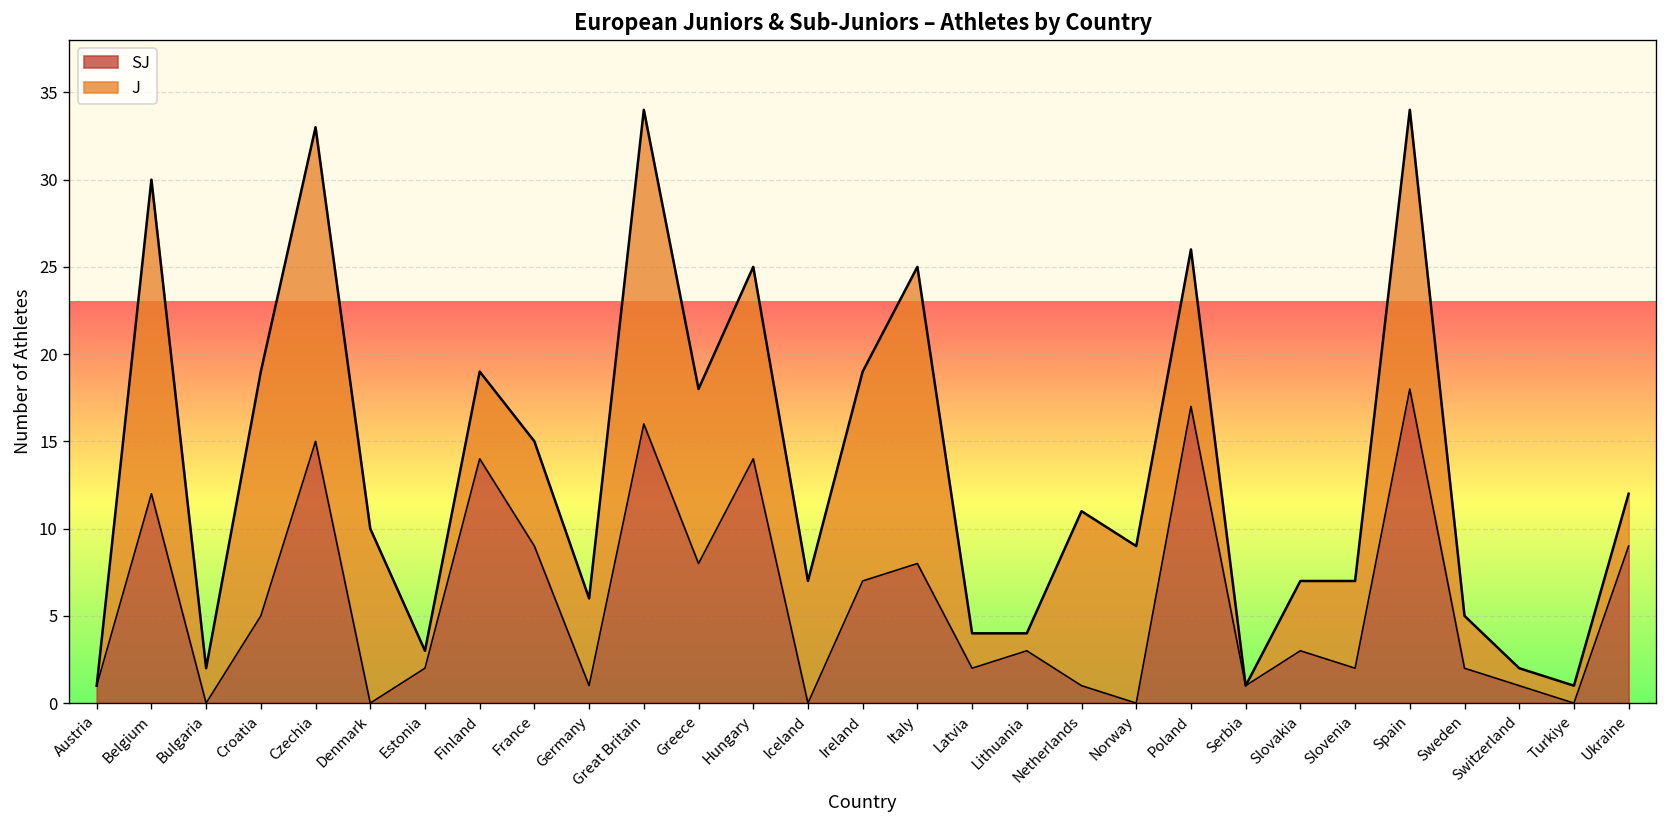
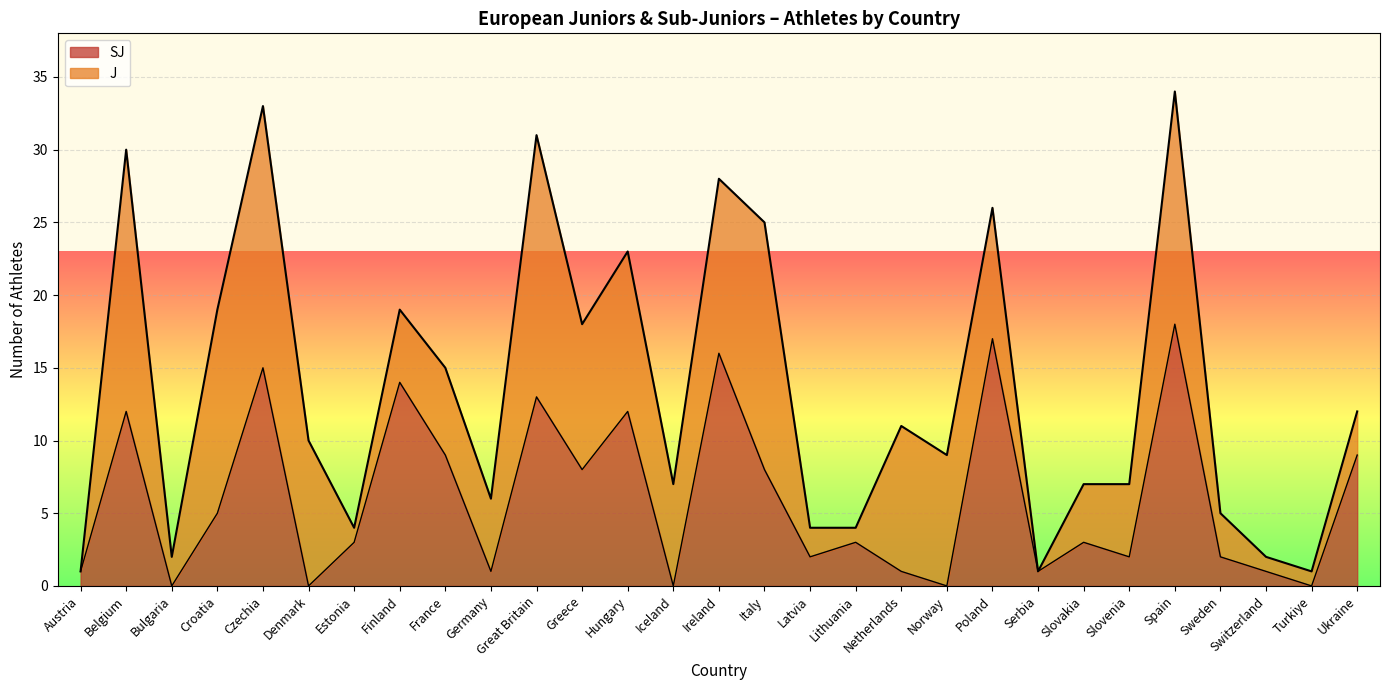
  {
    "SJ": {
      "Belgium": 12,
      "Bulgaria": 0,
      "Croatia": 5,
      "Czechia": 15,
      "Denmark": 0,
-     "Estonia": 2,
+     "Estonia": 3,
      "Finland": 14,
      "France": 9,
      "Germany": 1,
-     "Great Britain": 16,
+     "Great Britain": 13,
      "Greece": 8,
-     "Hungary": 14,
+     "Hungary": 12,
      "Iceland": 0,
-     "Ireland": 7,
+     "Ireland": 16,
      "Italy": 8,
      "Latvia": 2,
      "Lithuania": 3,
      "Netherlands": 1,
      "Norway": 0,
      "Poland": 17,
      "Slovakia": 3,
      "Slovenia": 2,
      "Spain": 18,
      "Sweden": 2,
      "Switzerland": 1,
      "Turkiye": 0,
      "Ukraine": 9
    },
    "J": {
      "Belgium": 18,
      "Bulgaria": 2,
      "Croatia": 14,
      "Czechia": 18,
      "Denmark": 10,
      "Estonia": 1,
      "Finland": 5,
      "France": 6,
      "Germany": 5,
      "Great Britain": 18,
      "Greece": 10,
      "Hungary": 11,
      "Iceland": 7,
      "Ireland": 12,
      "Italy": 17,
      "Latvia": 2,
      "Lithuania": 1,
      "Netherlands": 10,
      "Norway": 9,
      "Poland": 9,
      "Slovakia": 4,
      "Slovenia": 5,
      "Spain": 16,
      "Sweden": 3,
      "Switzerland": 1,
      "Turkiye": 1,
      "Ukraine": 3
    }
  }
